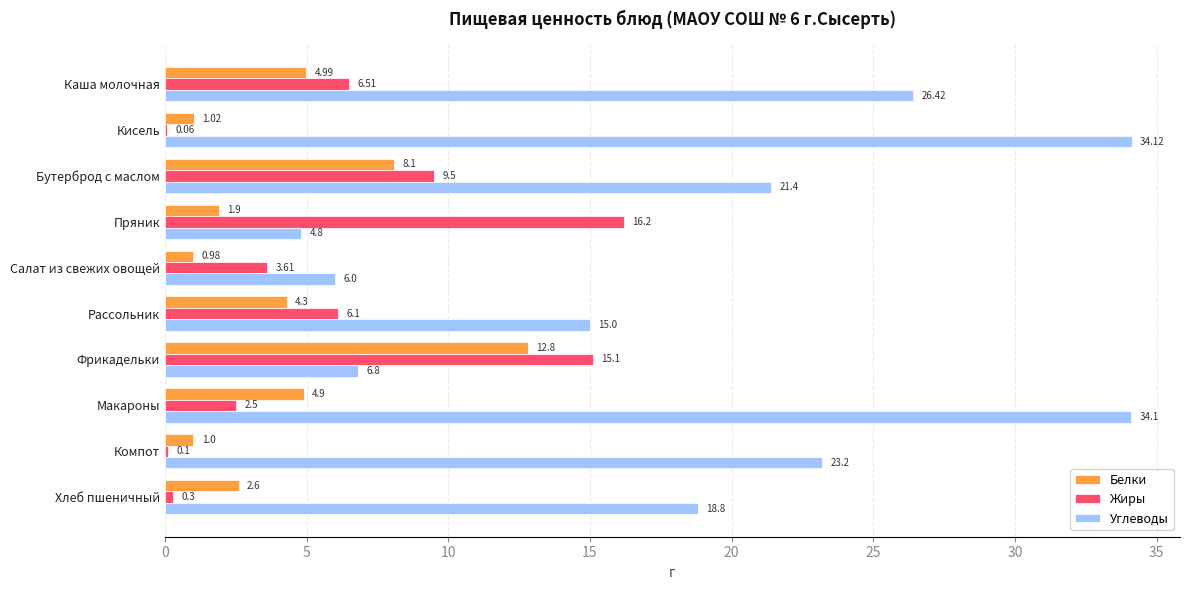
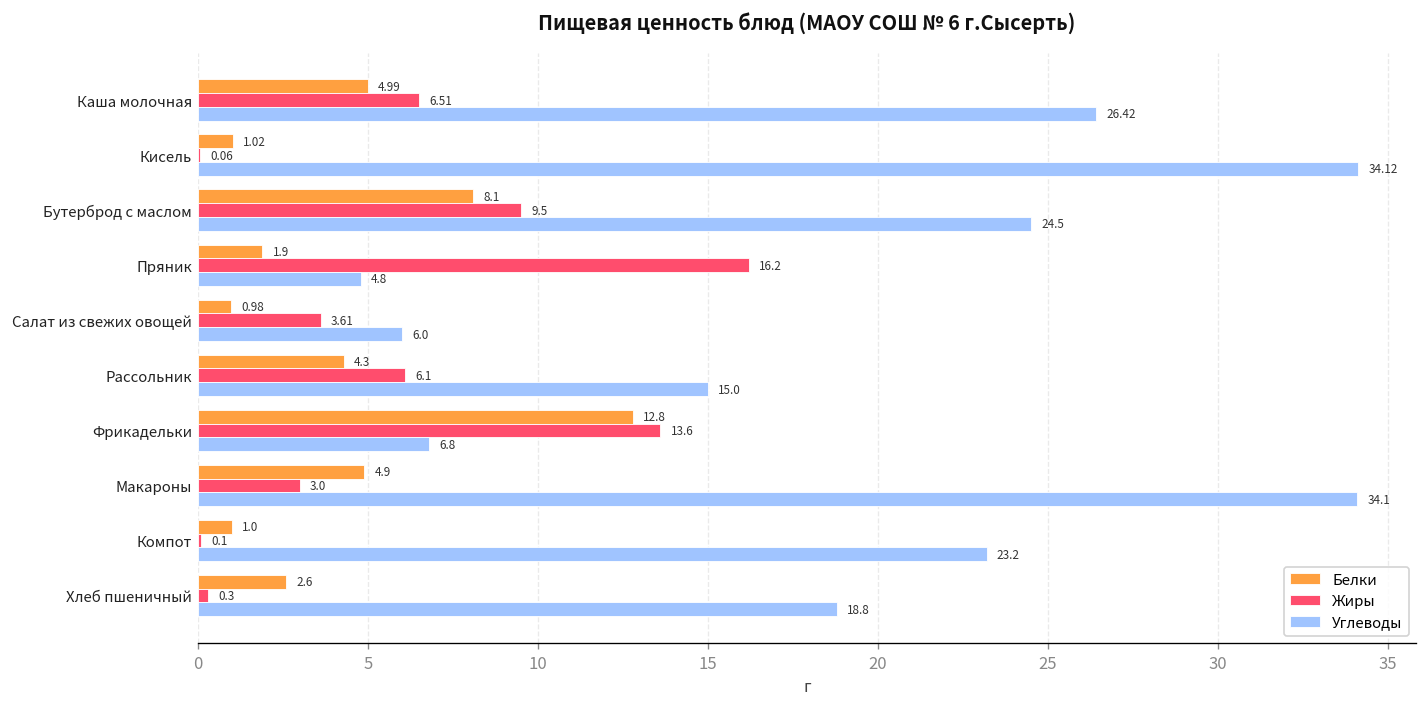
  {
    "Белки": {
      "Каша молочная": 4.99,
      "Кисель": 1.02,
      "Бутерброд с маслом": 8.1,
      "Пряник": 1.9,
      "Салат из свежих овощей": 0.98,
      "Рассольник": 4.3,
      "Фрикадельки": 12.8,
      "Макароны": 4.9,
      "Компот": 1.0,
      "Хлеб пшеничный": 2.6
    },
    "Жиры": {
      "Каша молочная": 6.51,
      "Кисель": 0.06,
      "Бутерброд с маслом": 9.5,
      "Пряник": 16.2,
      "Салат из свежих овощей": 3.61,
      "Рассольник": 6.1,
-     "Фрикадельки": 15.1,
-     "Макароны": 2.5,
+     "Фрикадельки": 13.6,
+     "Макароны": 3.0,
      "Компот": 0.1,
      "Хлеб пшеничный": 0.3
    },
    "Углеводы": {
      "Каша молочная": 26.42,
      "Кисель": 34.12,
-     "Бутерброд с маслом": 21.4,
+     "Бутерброд с маслом": 24.5,
      "Пряник": 4.8,
      "Салат из свежих овощей": 6.0,
      "Рассольник": 15.0,
      "Фрикадельки": 6.8,
      "Макароны": 34.1,
      "Компот": 23.2,
      "Хлеб пшеничный": 18.8
    }
  }
